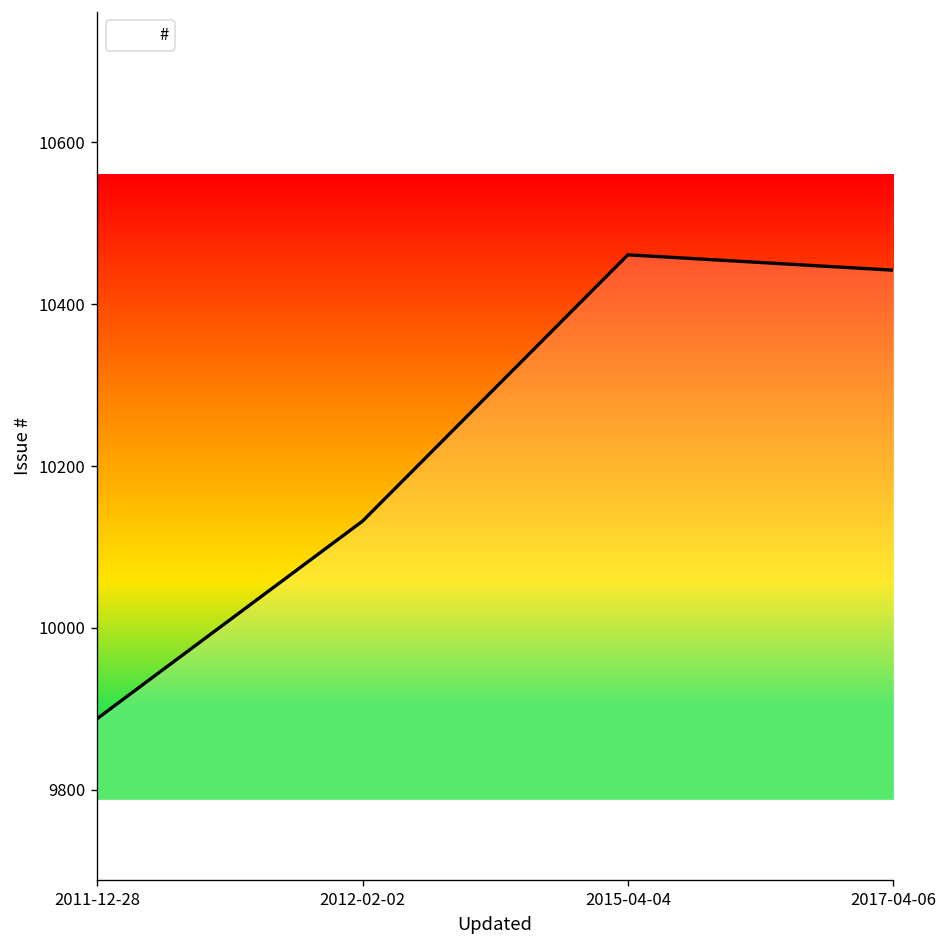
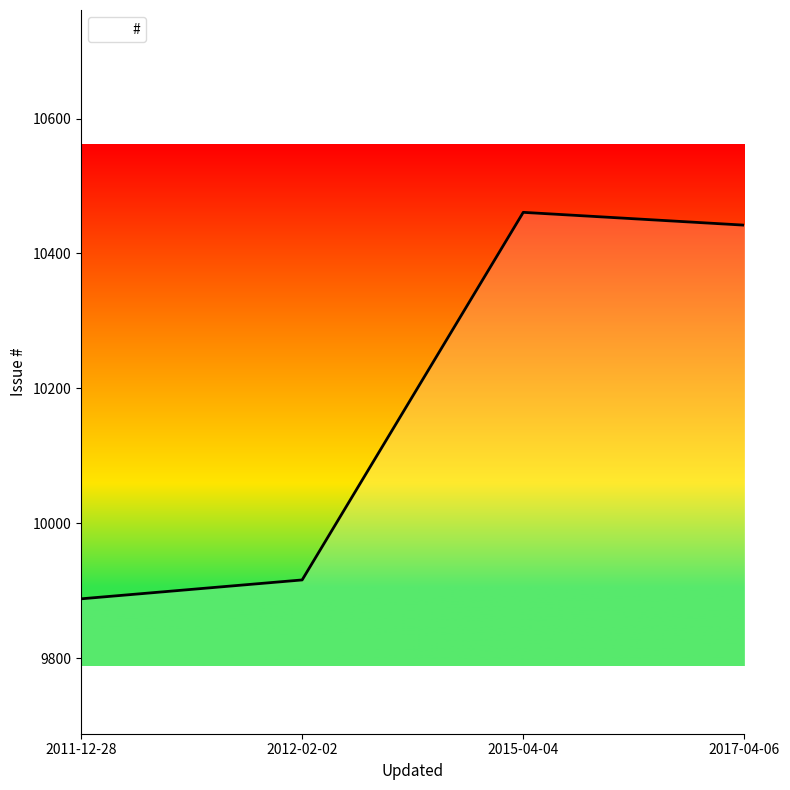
  {
    "2011-12-28": 9890,
-   "2012-02-02": 10130,
+   "2012-02-02": 9920,
    "2015-04-04": 10460,
    "2017-04-06": 10440
  }
